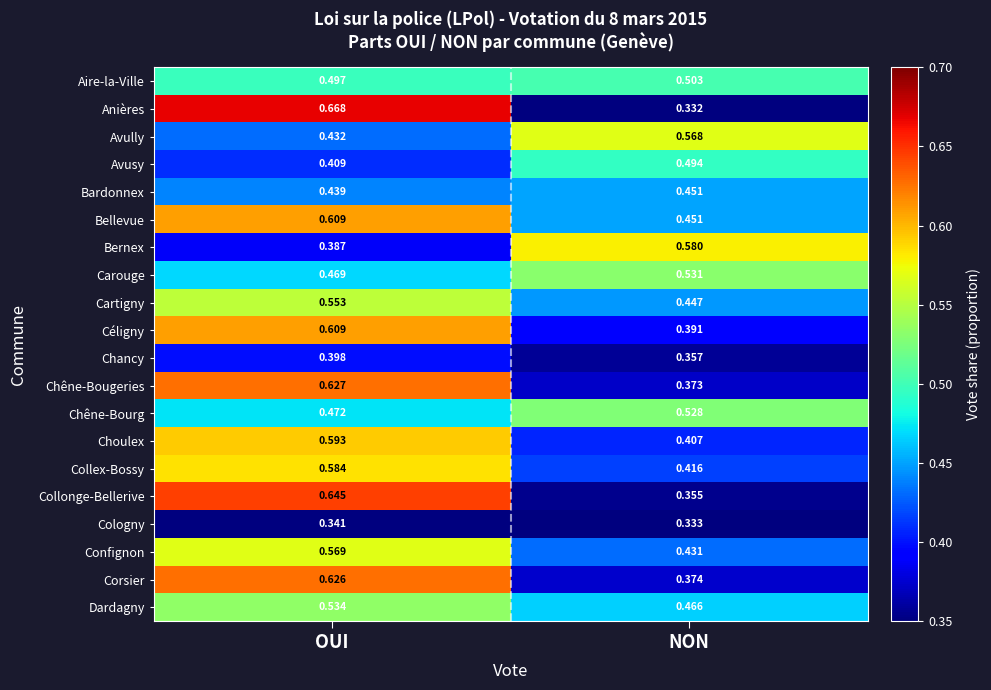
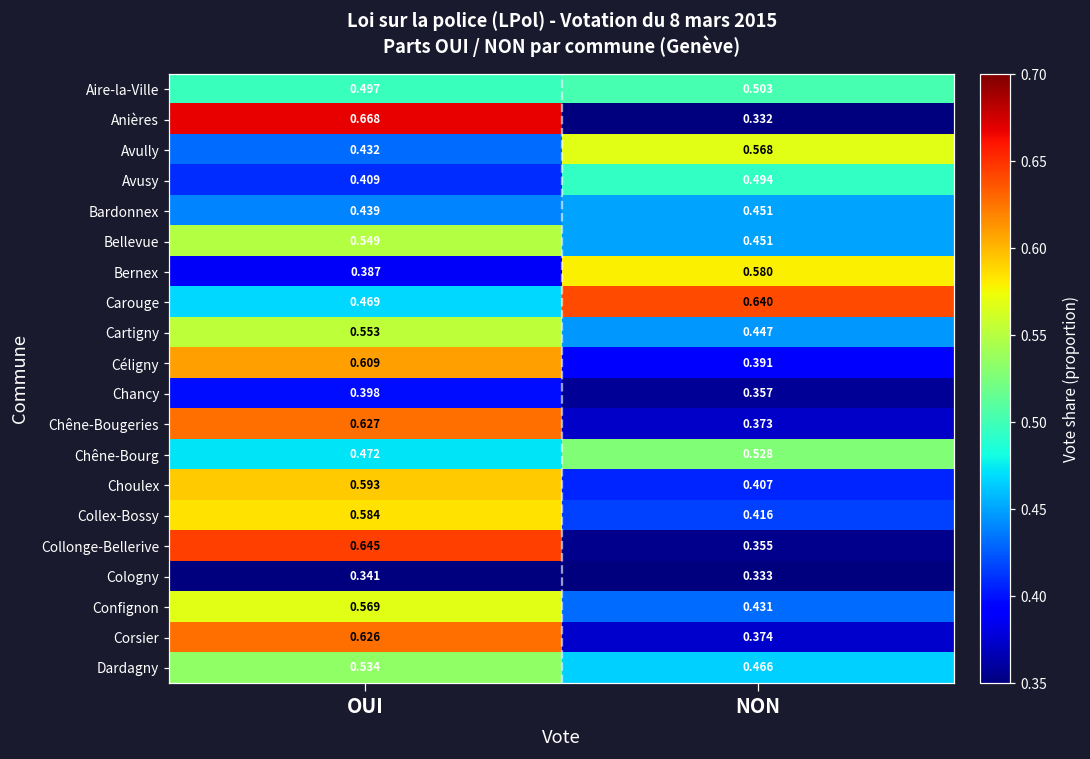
  {
    "Aire-la-Ville": {
      "OUI": 0.497,
      "NON": 0.503
    },
    "Anières": {
      "OUI": 0.668,
      "NON": 0.332
    },
    "Avully": {
      "OUI": 0.432,
      "NON": 0.568
    },
    "Avusy": {
      "OUI": 0.409,
      "NON": 0.494
    },
    "Bardonnex": {
      "OUI": 0.439,
      "NON": 0.451
    },
    "Bellevue": {
-     "OUI": 0.609,
+     "OUI": 0.549,
      "NON": 0.451
    },
    "Bernex": {
      "OUI": 0.387,
      "NON": 0.580
    },
    "Carouge": {
      "OUI": 0.469,
-     "NON": 0.531
+     "NON": 0.640
    },
    "Cartigny": {
      "OUI": 0.553,
      "NON": 0.447
    },
    "Céligny": {
      "OUI": 0.609,
      "NON": 0.391
    },
    "Chancy": {
      "OUI": 0.398,
      "NON": 0.357
    },
    "Chêne-Bougeries": {
      "OUI": 0.627,
      "NON": 0.373
    },
    "Chêne-Bourg": {
      "OUI": 0.472,
      "NON": 0.528
    },
    "Choulex": {
      "OUI": 0.593,
      "NON": 0.407
    },
    "Collex-Bossy": {
      "OUI": 0.584,
      "NON": 0.416
    },
    "Collonge-Bellerive": {
      "OUI": 0.645,
      "NON": 0.355
    },
    "Cologny": {
      "OUI": 0.341,
      "NON": 0.333
    },
    "Confignon": {
      "OUI": 0.569,
      "NON": 0.431
    },
    "Corsier": {
      "OUI": 0.626,
      "NON": 0.374
    },
    "Dardagny": {
      "OUI": 0.534,
      "NON": 0.466
    }
  }
